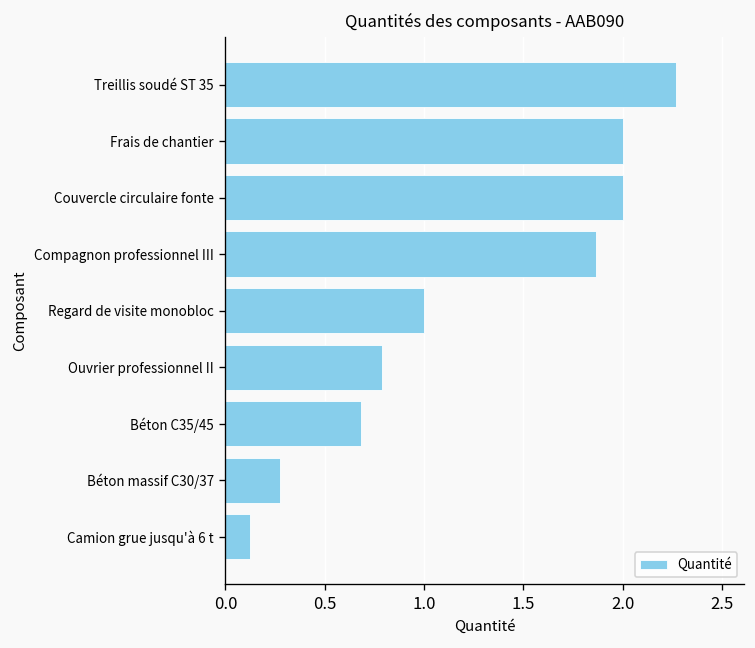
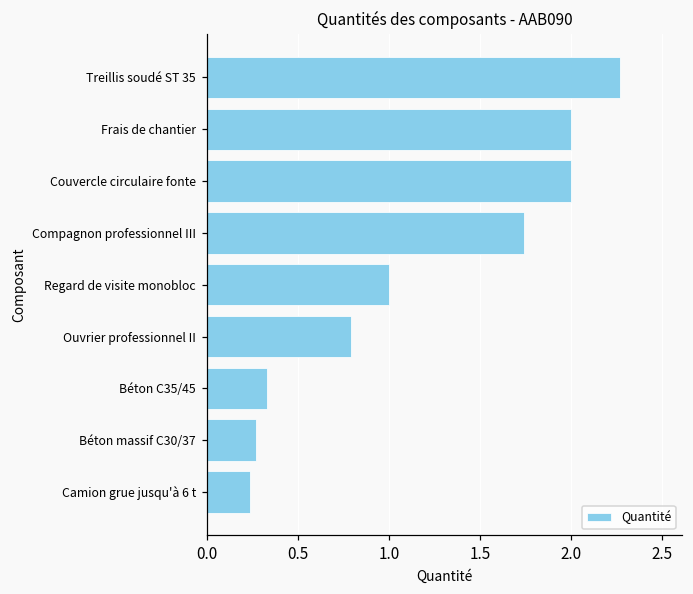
  {
    "Treillis soudé ST 35": 2.27,
    "Frais de chantier": 2.00,
    "Couvercle circulaire fonte": 2.00,
-   "Compagnon professionnel III": 1.87,
+   "Compagnon professionnel III": 1.74,
    "Regard de visite monobloc": 1.00,
    "Ouvrier professionnel II": 0.79,
-   "Béton C35/45": 0.68,
+   "Béton C35/45": 0.33,
    "Béton massif C30/37": 0.27,
-   "Camion grue jusqu'à 6 t": 0.12
+   "Camion grue jusqu'à 6 t": 0.24
  }
